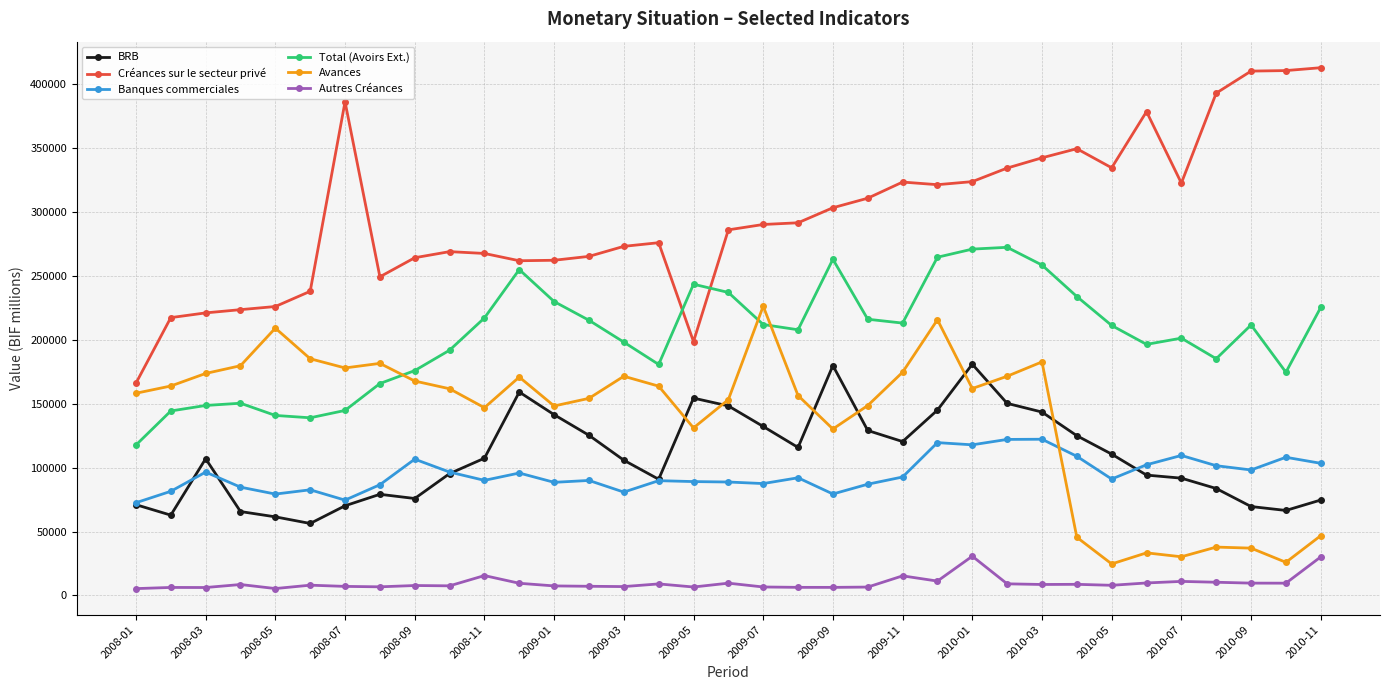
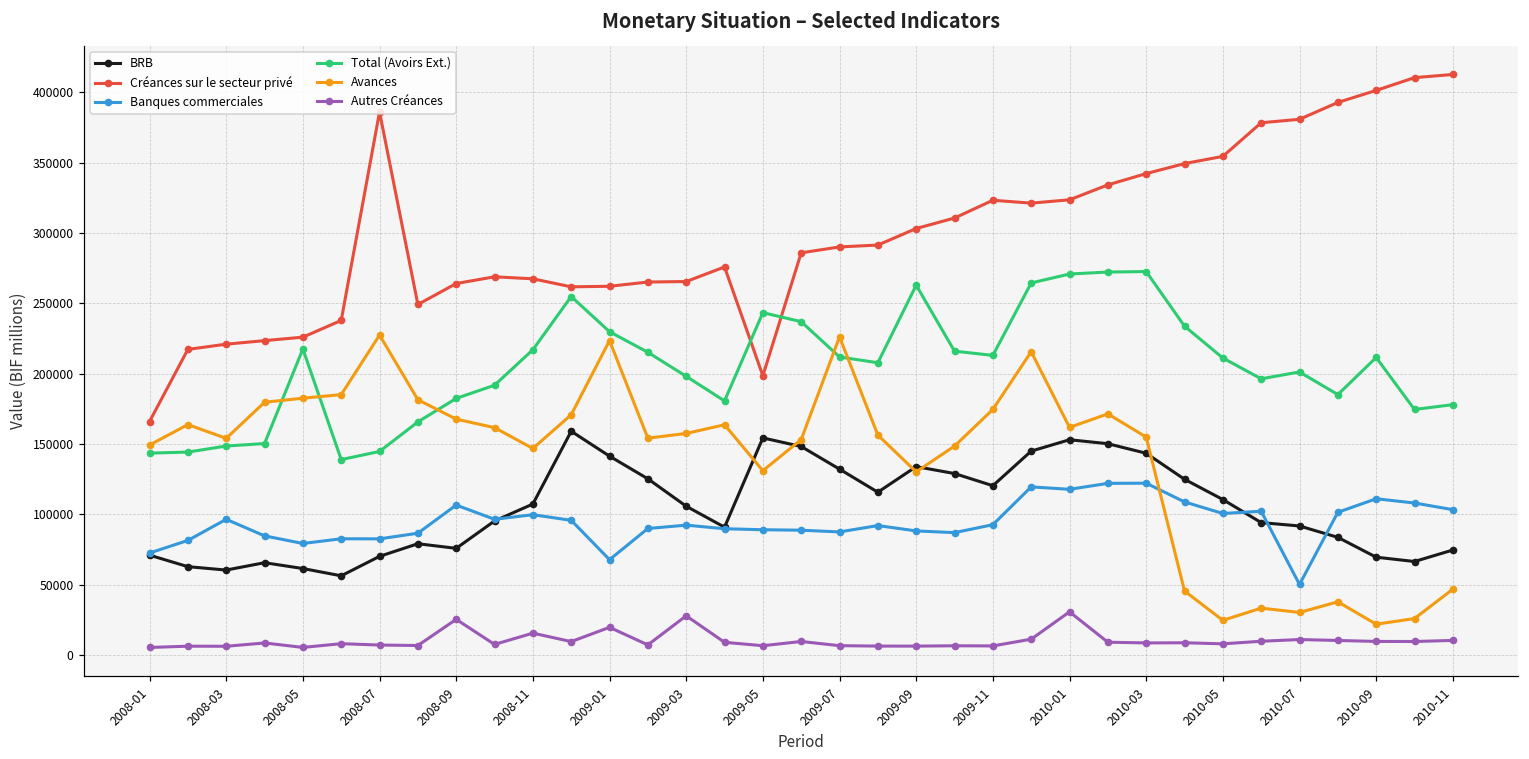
  {
    "BRB": {
-     "2008-03": 107000,
+     "2008-03": 60000,
      "2008-05": 61000,
      "2008-07": 70000,
      "2008-09": 76000,
      "2008-11": 107000,
      "2009-01": 141000,
      "2009-03": 106000,
      "2009-05": 154000,
      "2009-07": 132000,
-     "2009-09": 180000,
+     "2009-09": 134000,
      "2009-11": 120000,
-     "2010-01": 181000,
+     "2010-01": 153000,
      "2010-03": 143000,
      "2010-05": 111000,
      "2010-07": 92000,
      "2010-09": 70000,
      "2010-11": 75000
    },
    "Créances sur le secteur privé": {
      "2008-01": 166000,
      "2008-03": 221000,
      "2008-05": 226000,
      "2008-07": 386000,
      "2008-09": 264000,
      "2008-11": 267000,
      "2009-01": 262000,
-     "2009-03": 273000,
+     "2009-03": 266000,
      "2009-05": 199000,
      "2009-07": 290000,
      "2009-09": 303000,
      "2009-11": 323000,
      "2010-01": 324000,
      "2010-03": 342000,
-     "2010-05": 334000,
-     "2010-07": 322000,
-     "2010-09": 410000,
+     "2010-05": 354000,
+     "2010-07": 381000,
+     "2010-09": 401000,
      "2010-11": 413000
    },
    "Banques commerciales": {
      "2008-03": 96000,
      "2008-05": 79000,
-     "2008-07": 75000,
+     "2008-07": 83000,
      "2008-09": 107000,
-     "2008-11": 90000,
-     "2009-01": 88000,
-     "2009-03": 81000,
+     "2008-11": 100000,
+     "2009-01": 68000,
+     "2009-03": 92000,
      "2009-05": 89000,
      "2009-07": 88000,
-     "2009-09": 79000,
+     "2009-09": 88000,
      "2009-11": 93000,
      "2010-01": 118000,
      "2010-03": 122000,
-     "2010-05": 91000,
-     "2010-07": 109000,
-     "2010-09": 98000,
+     "2010-05": 101000,
+     "2010-07": 50000,
+     "2010-09": 111000,
      "2010-11": 103000
    },
    "Total (Avoirs Ext.)": {
-     "2008-01": 118000,
+     "2008-01": 144000,
      "2008-03": 149000,
-     "2008-05": 141000,
+     "2008-05": 218000,
      "2008-07": 145000,
-     "2008-09": 176000,
+     "2008-09": 182000,
      "2008-11": 217000,
      "2009-01": 230000,
      "2009-03": 198000,
      "2009-05": 243000,
      "2009-07": 212000,
      "2009-09": 263000,
      "2009-11": 213000,
      "2010-01": 271000,
-     "2010-03": 258000,
+     "2010-03": 273000,
      "2010-05": 211000,
      "2010-07": 201000,
      "2010-09": 212000,
-     "2010-11": 225000
+     "2010-11": 178000
    },
    "Avances": {
-     "2008-01": 158000,
-     "2008-03": 174000,
-     "2008-05": 209000,
-     "2008-07": 178000,
+     "2008-01": 149000,
+     "2008-03": 154000,
+     "2008-05": 183000,
+     "2008-07": 227000,
      "2008-09": 168000,
      "2008-11": 147000,
-     "2009-01": 148000,
-     "2009-03": 171000,
+     "2009-01": 224000,
+     "2009-03": 158000,
      "2009-05": 131000,
      "2009-07": 226000,
      "2009-09": 130000,
      "2009-11": 175000,
      "2010-01": 162000,
-     "2010-03": 183000,
+     "2010-03": 155000,
      "2010-05": 25000,
      "2010-07": 30000,
-     "2010-09": 37000,
+     "2010-09": 22000,
      "2010-11": 47000
    },
    "Autres Créances": {
      "2008-01": 5000,
      "2008-03": 6000,
      "2008-05": 5000,
      "2008-07": 7000,
-     "2008-09": 8000,
+     "2008-09": 25000,
      "2008-11": 16000,
-     "2009-01": 7000,
-     "2009-03": 7000,
+     "2009-01": 20000,
+     "2009-03": 28000,
      "2009-05": 7000,
      "2009-07": 7000,
      "2009-09": 6000,
-     "2009-11": 15000,
+     "2009-11": 6000,
      "2010-01": 31000,
      "2010-03": 9000,
      "2010-05": 8000,
      "2010-07": 11000,
      "2010-09": 10000,
-     "2010-11": 30000
+     "2010-11": 10000
    }
  }
